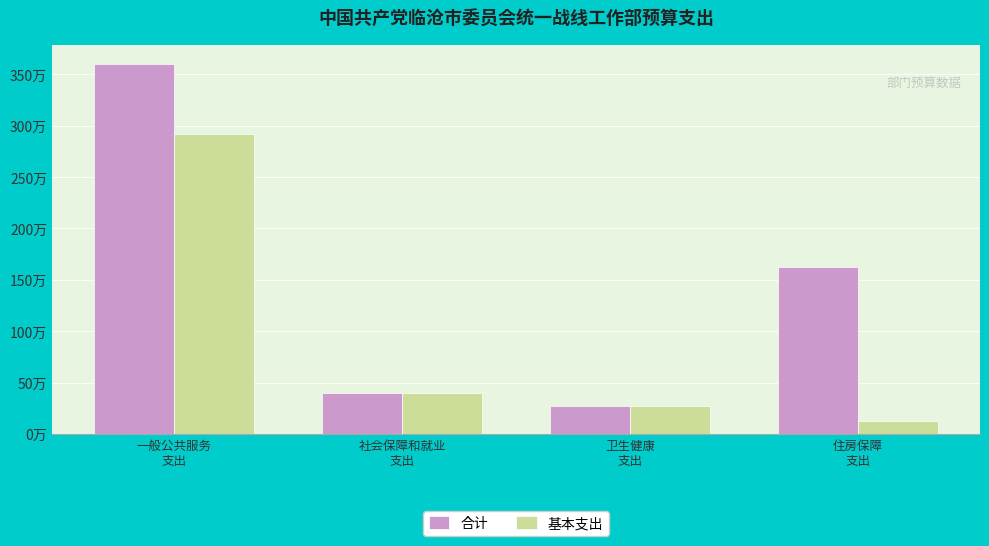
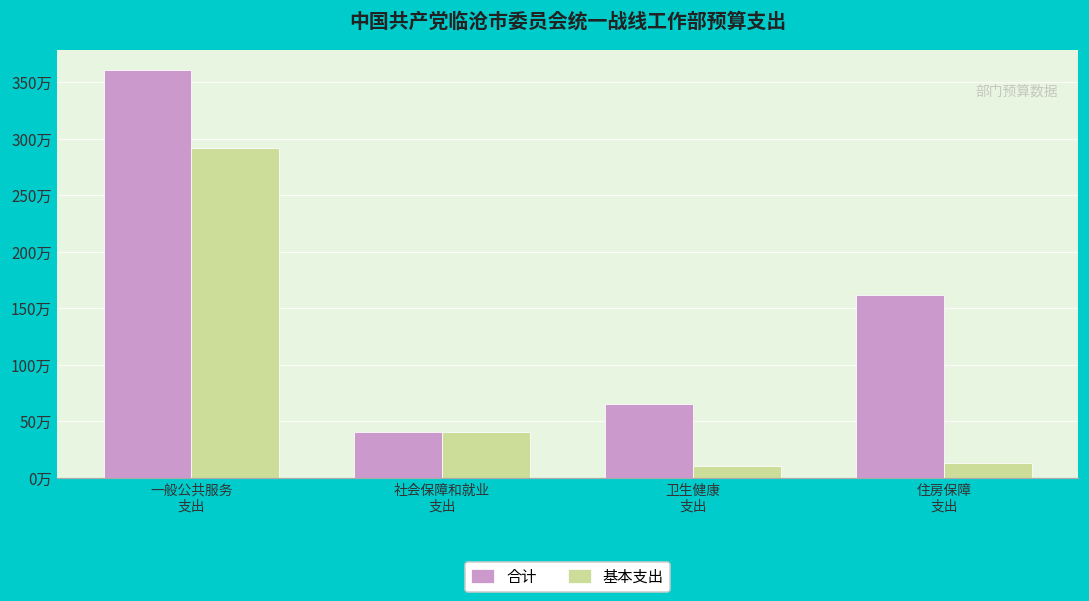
  {
    "合计": {
      "一般公共服务 支出": "361万",
      "社会保障和就业 支出": "40万",
-     "卫生健康 支出": "27万",
+     "卫生健康 支出": "65万",
      "住房保障 支出": "162万"
    },
    "基本支出": {
      "一般公共服务 支出": "292万",
      "社会保障和就业 支出": "40万",
-     "卫生健康 支出": "27万",
+     "卫生健康 支出": "10万",
      "住房保障 支出": "13万"
    }
  }
